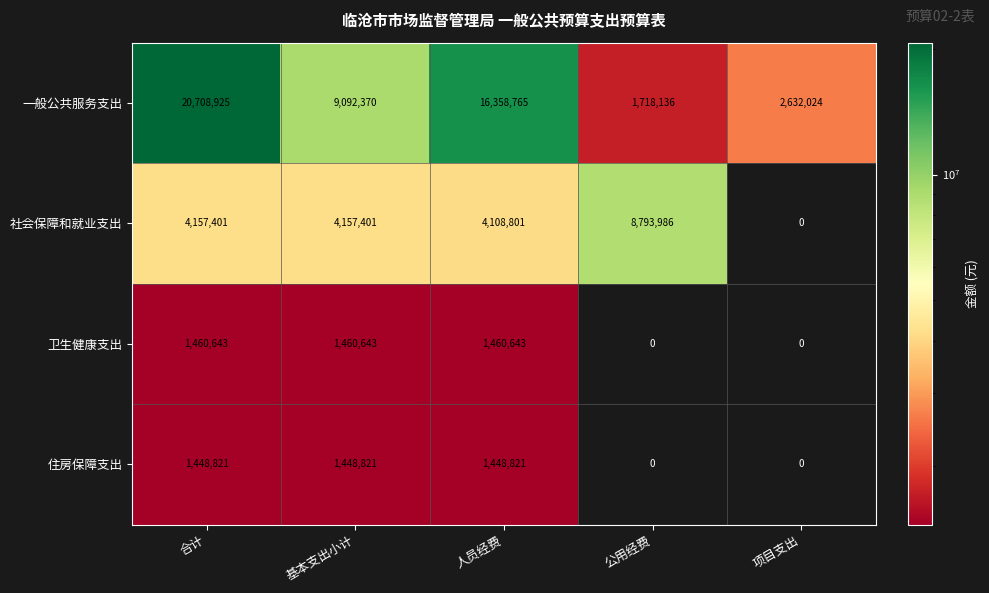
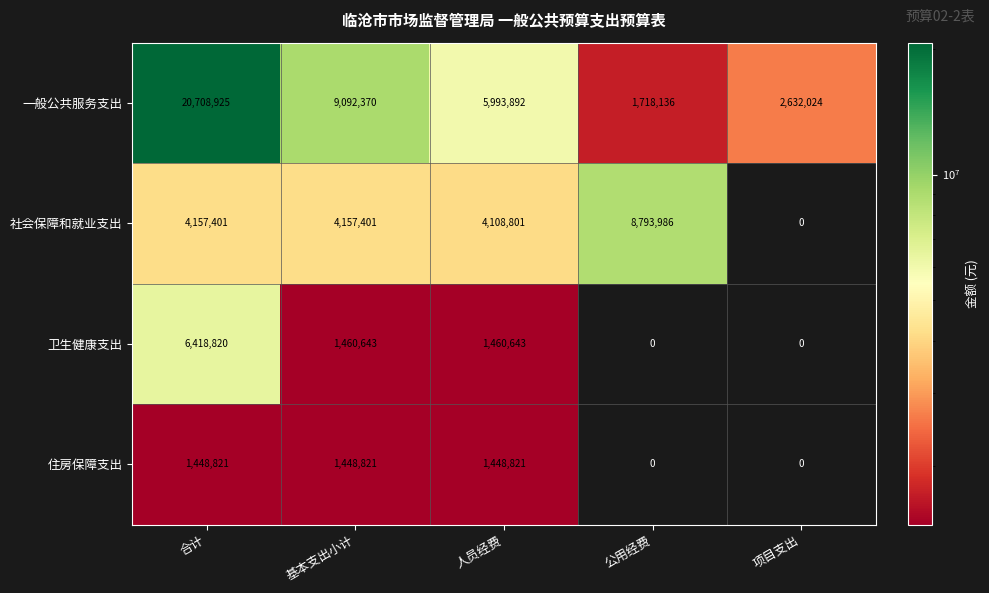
  {
    "一般公共服务支出": {
      "合计": "20,708,925",
      "基本支出小计": "9,092,370",
-     "人员经费": "16,358,765",
+     "人员经费": "5,993,892",
      "公用经费": "1,718,136",
      "项目支出": "2,632,024"
    },
    "社会保障和就业支出": {
      "合计": "4,157,401",
      "基本支出小计": "4,157,401",
      "人员经费": "4,108,801",
      "公用经费": "8,793,986",
      "项目支出": "0"
    },
    "卫生健康支出": {
-     "合计": "1,460,643",
+     "合计": "6,418,820",
      "基本支出小计": "1,460,643",
      "人员经费": "1,460,643",
      "公用经费": "0",
      "项目支出": "0"
    },
    "住房保障支出": {
      "合计": "1,448,821",
      "基本支出小计": "1,448,821",
      "人员经费": "1,448,821",
      "公用经费": "0",
      "项目支出": "0"
    }
  }
